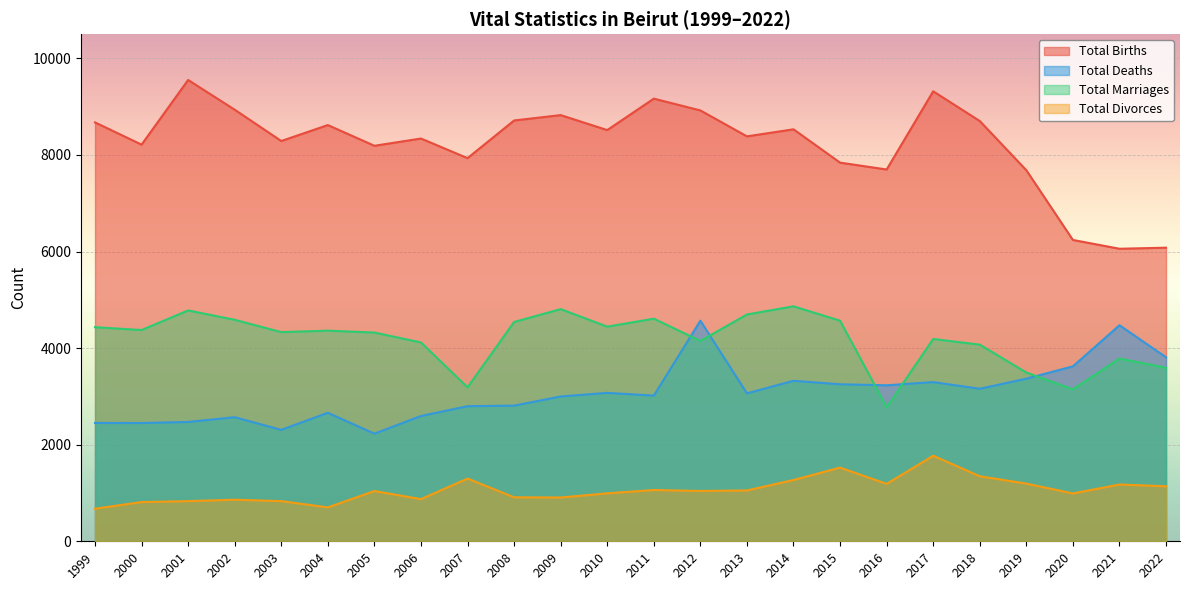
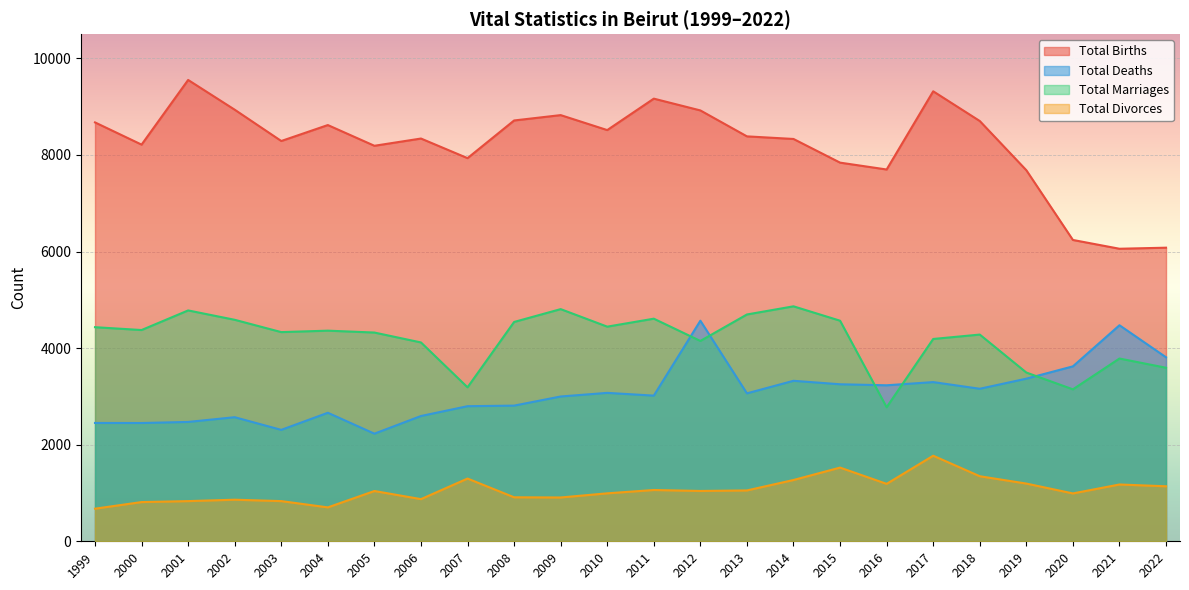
  {
    "Total Births": {
      "1999": 8700,
      "2000": 8200,
      "2001": 9600,
      "2002": 8900,
      "2003": 8300,
      "2004": 8600,
      "2005": 8200,
      "2006": 8300,
      "2007": 7900,
      "2008": 8700,
      "2009": 8800,
      "2010": 8500,
      "2011": 9200,
      "2012": 8900,
      "2013": 8400,
-     "2014": 8500,
+     "2014": 8300,
      "2015": 7800,
      "2016": 7700,
      "2017": 9300,
      "2018": 8700,
      "2019": 7700,
      "2020": 6200,
      "2021": 6100,
      "2022": 6100
    },
    "Total Deaths": {
      "1999": 2500,
      "2000": 2400,
      "2001": 2500,
      "2002": 2600,
      "2003": 2300,
      "2004": 2700,
      "2005": 2200,
      "2006": 2600,
      "2007": 2800,
      "2008": 2800,
      "2009": 3000,
      "2010": 3100,
      "2011": 3000,
      "2012": 4600,
      "2013": 3100,
      "2014": 3300,
      "2015": 3300,
      "2016": 3200,
      "2017": 3300,
      "2018": 3200,
      "2019": 3400,
      "2020": 3600,
      "2021": 4500,
      "2022": 3800
    },
    "Total Marriages": {
      "1999": 4400,
      "2000": 4400,
      "2001": 4800,
      "2002": 4600,
      "2003": 4300,
      "2004": 4400,
      "2005": 4300,
      "2006": 4100,
      "2007": 3200,
      "2008": 4500,
      "2009": 4800,
      "2010": 4400,
      "2011": 4600,
      "2012": 4100,
      "2013": 4700,
      "2014": 4900,
      "2015": 4600,
      "2016": 2800,
      "2017": 4200,
-     "2018": 4100,
+     "2018": 4300,
      "2019": 3500,
      "2020": 3100,
      "2021": 3800,
      "2022": 3600
    },
    "Total Divorces": {
      "1999": 700,
      "2000": 800,
      "2001": 800,
      "2002": 900,
      "2003": 800,
      "2004": 700,
      "2005": 1000,
      "2006": 900,
      "2007": 1300,
      "2008": 900,
      "2009": 900,
      "2010": 1000,
      "2011": 1100,
      "2012": 1000,
      "2013": 1100,
      "2014": 1300,
      "2015": 1500,
      "2016": 1200,
      "2017": 1800,
      "2018": 1300,
      "2019": 1200,
      "2020": 1000,
      "2021": 1200,
      "2022": 1100
    }
  }
